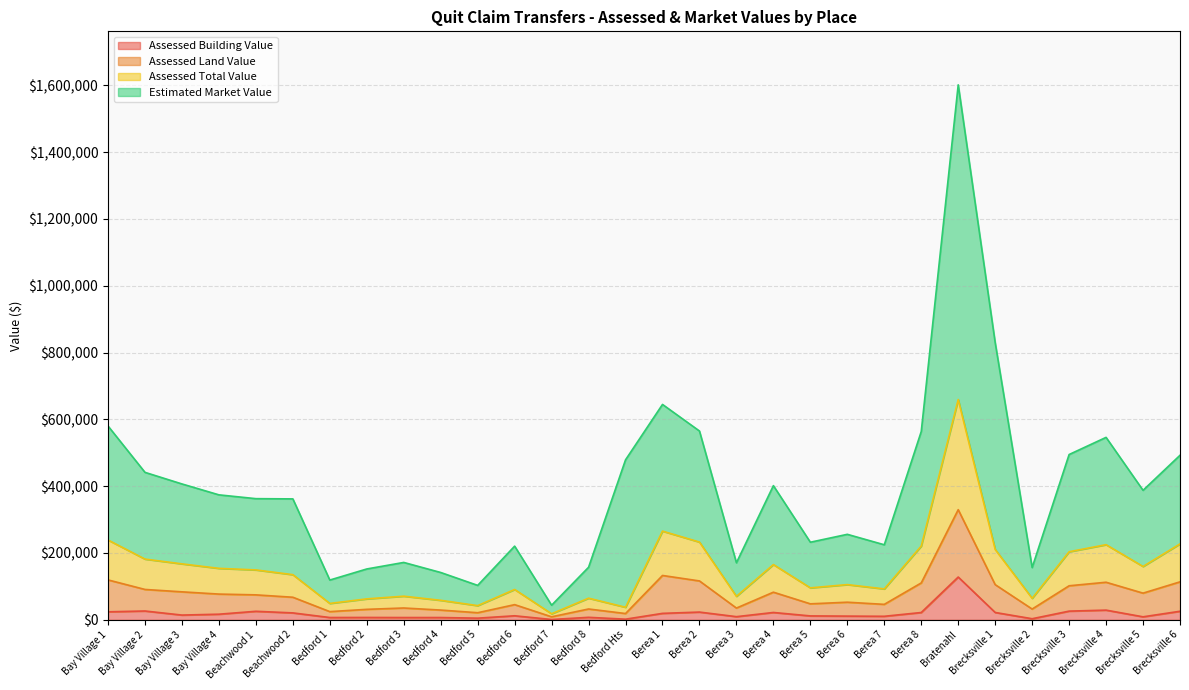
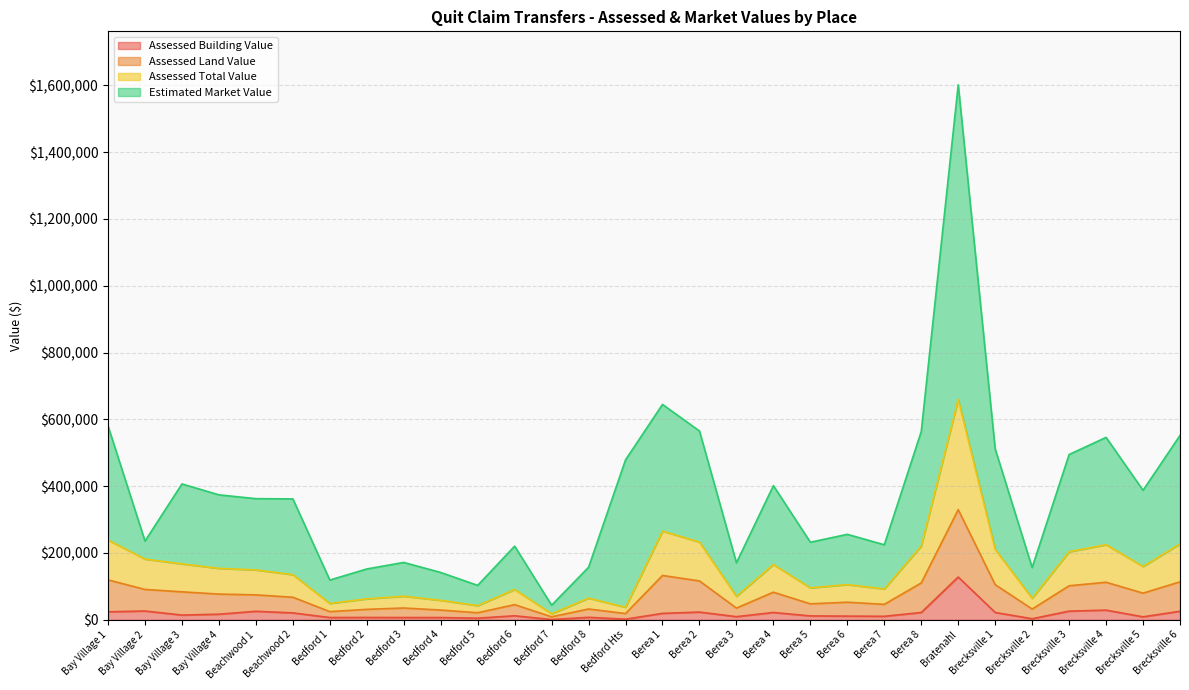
  {
    "Assessed Total Value": {
      "Bay Village 1": "$120,000",
      "Bay Village 2": "$90,000",
      "Bay Village 3": "$80,000",
      "Bay Village 4": "$80,000",
      "Beachwood 1": "$70,000",
      "Beachwood 2": "$70,000",
      "Bedford 1": "$20,000",
      "Bedford 2": "$30,000",
      "Bedford 3": "$40,000",
      "Bedford 4": "$30,000",
      "Bedford 5": "$20,000",
      "Bedford 6": "$50,000",
      "Bedford 7": "$10,000",
      "Bedford 8": "$30,000",
      "Bedford Hts": "$20,000",
      "Berea 1": "$130,000",
      "Berea 2": "$120,000",
      "Berea 3": "$40,000",
      "Berea 4": "$80,000",
      "Berea 5": "$50,000",
      "Berea 6": "$50,000",
      "Berea 7": "$50,000",
      "Berea 8": "$110,000",
      "Bratenahl": "$330,000",
      "Brecksville 1": "$110,000",
      "Brecksville 2": "$30,000",
      "Brecksville 3": "$100,000",
      "Brecksville 4": "$110,000",
      "Brecksville 5": "$80,000",
      "Brecksville 6": "$110,000"
    },
    "Estimated Market Value": {
      "Bay Village 1": "$340,000",
-     "Bay Village 2": "$260,000",
+     "Bay Village 2": "$50,000",
      "Bay Village 3": "$240,000",
      "Bay Village 4": "$220,000",
      "Beachwood 1": "$210,000",
      "Beachwood 2": "$230,000",
      "Bedford 1": "$70,000",
      "Bedford 2": "$90,000",
      "Bedford 3": "$100,000",
      "Bedford 4": "$80,000",
      "Bedford 5": "$60,000",
      "Bedford 6": "$130,000",
      "Bedford 7": "$30,000",
      "Bedford 8": "$90,000",
      "Bedford Hts": "$440,000",
      "Berea 1": "$380,000",
      "Berea 2": "$330,000",
      "Berea 3": "$100,000",
      "Berea 4": "$240,000",
      "Berea 5": "$140,000",
      "Berea 6": "$150,000",
      "Berea 7": "$130,000",
      "Berea 8": "$340,000",
      "Bratenahl": "$940,000",
-     "Brecksville 1": "$620,000",
+     "Brecksville 1": "$300,000",
      "Brecksville 2": "$90,000",
      "Brecksville 3": "$290,000",
      "Brecksville 4": "$320,000",
      "Brecksville 5": "$230,000",
-     "Brecksville 6": "$270,000"
+     "Brecksville 6": "$320,000"
    }
  }
